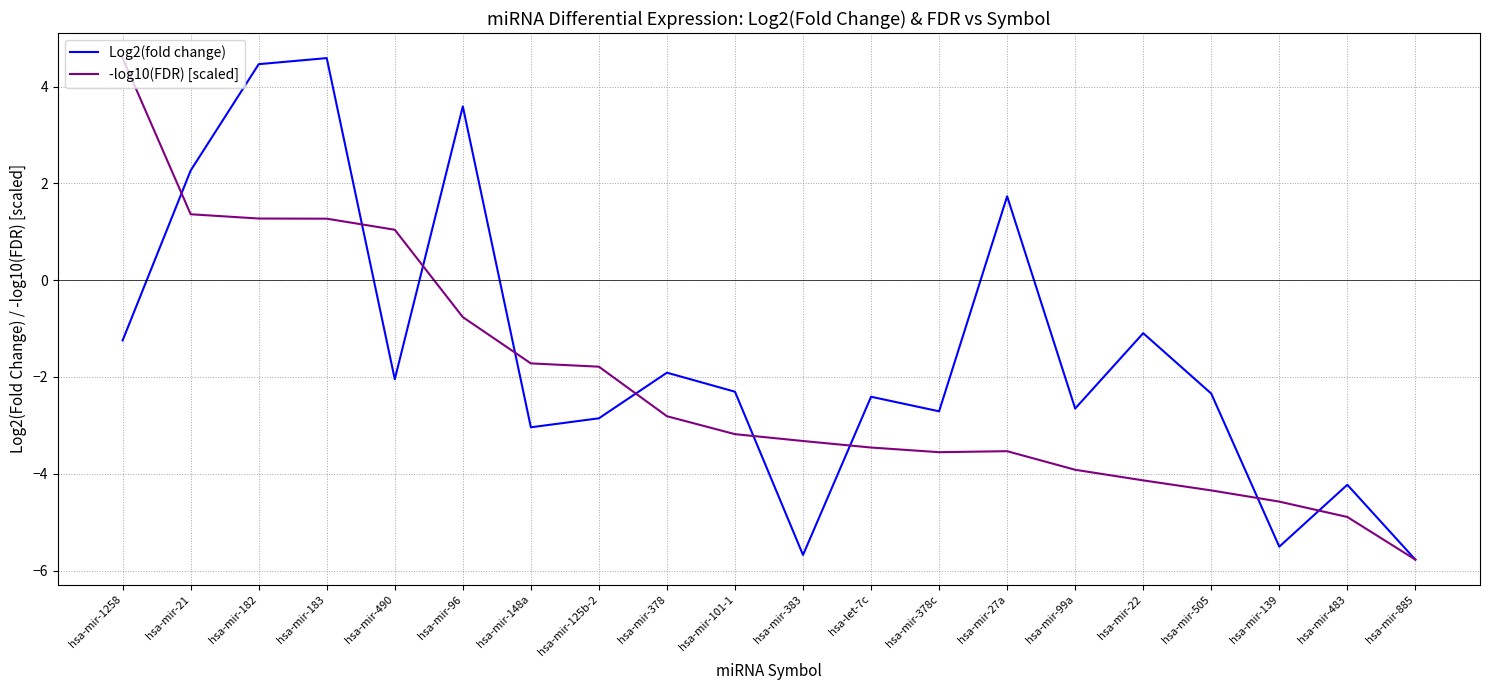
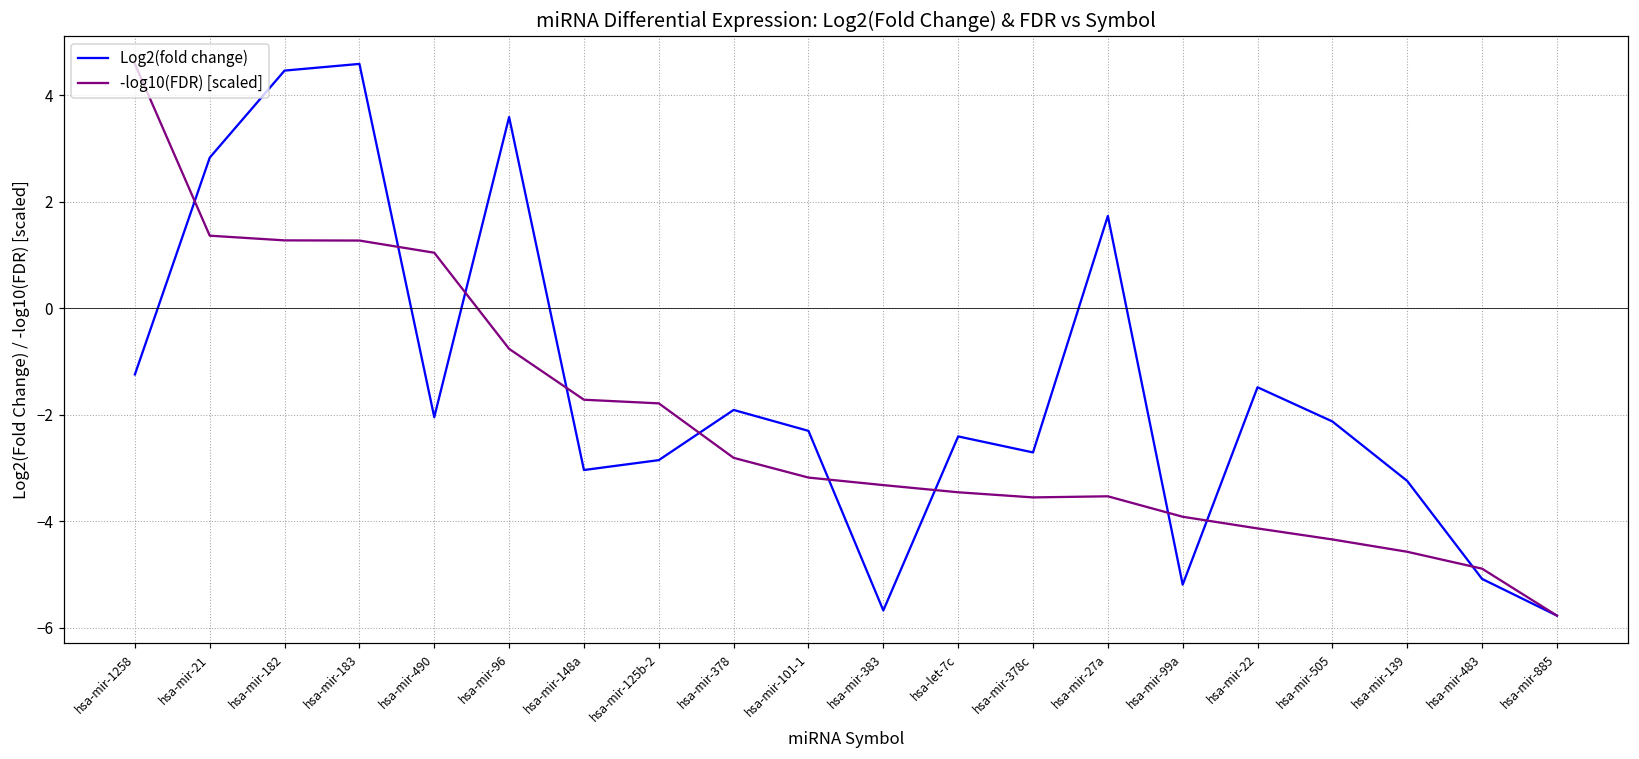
  {
    "Log2(fold change)": {
      "hsa-mir-1258": -1.2,
-     "hsa-mir-21": 2.3,
+     "hsa-mir-21": 2.8,
      "hsa-mir-182": 4.5,
      "hsa-mir-183": 4.6,
      "hsa-mir-490": -2.0,
      "hsa-mir-96": 3.6,
      "hsa-mir-148a": -3.0,
      "hsa-mir-125b-2": -2.9,
      "hsa-mir-378": -1.9,
      "hsa-mir-101-1": -2.3,
      "hsa-mir-383": -5.7,
      "hsa-let-7c": -2.4,
      "hsa-mir-378c": -2.7,
      "hsa-mir-27a": 1.7,
-     "hsa-mir-99a": -2.7,
-     "hsa-mir-22": -1.1,
-     "hsa-mir-505": -2.3,
-     "hsa-mir-139": -5.5,
-     "hsa-mir-483": -4.2
+     "hsa-mir-99a": -5.2,
+     "hsa-mir-22": -1.5,
+     "hsa-mir-505": -2.1,
+     "hsa-mir-139": -3.2,
+     "hsa-mir-483": -5.1
    },
    "-log10(FDR) [scaled]": {
      "hsa-mir-21": 1.4,
      "hsa-mir-182": 1.3,
      "hsa-mir-183": 1.3,
      "hsa-mir-490": 1.0,
      "hsa-mir-96": -0.8,
      "hsa-mir-148a": -1.7,
      "hsa-mir-125b-2": -1.8,
      "hsa-mir-378": -2.8,
      "hsa-mir-101-1": -3.2,
      "hsa-mir-383": -3.3,
      "hsa-let-7c": -3.5,
      "hsa-mir-378c": -3.6,
      "hsa-mir-27a": -3.5,
      "hsa-mir-99a": -3.9,
      "hsa-mir-22": -4.1,
      "hsa-mir-505": -4.3,
      "hsa-mir-139": -4.6,
      "hsa-mir-483": -4.9
    }
  }
